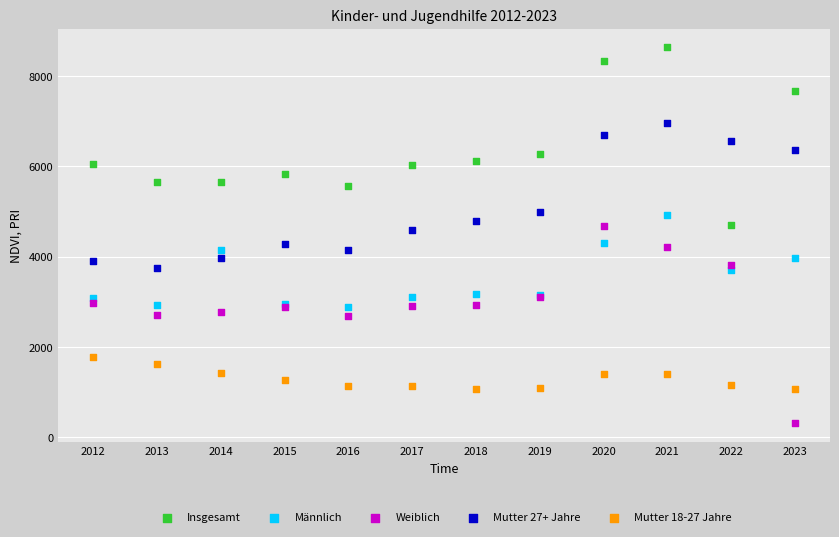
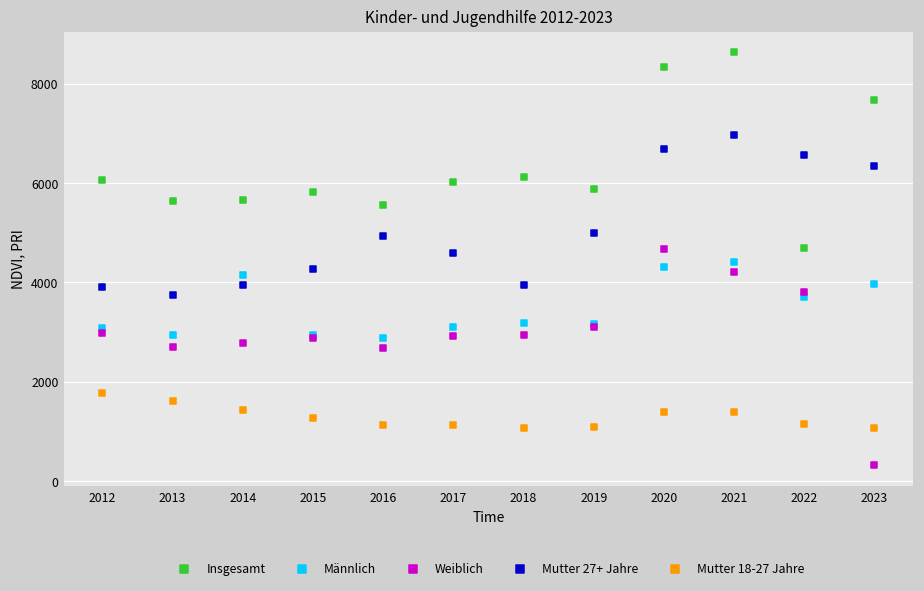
  {
    "Insgesamt": {
-     "2019": 6300
+     "2019": 5900
    },
    "Männlich": {
-     "2021": 4900
+     "2021": 4400
    },
    "Mutter 27+ Jahre": {
-     "2016": 4100,
-     "2018": 4800
+     "2016": 4900,
+     "2018": 4000
    }
  }
